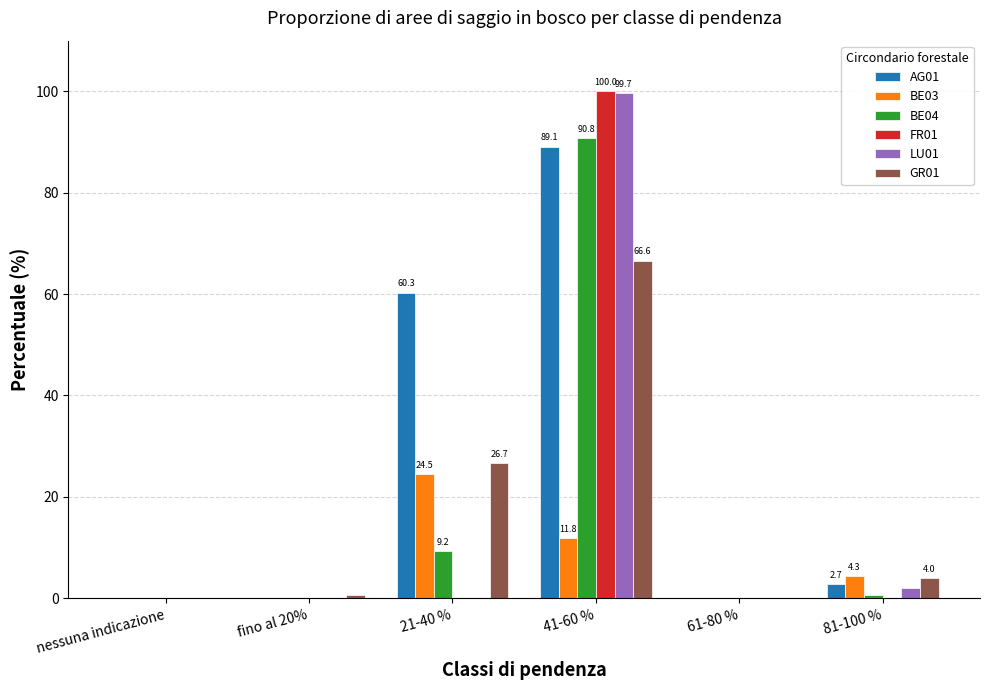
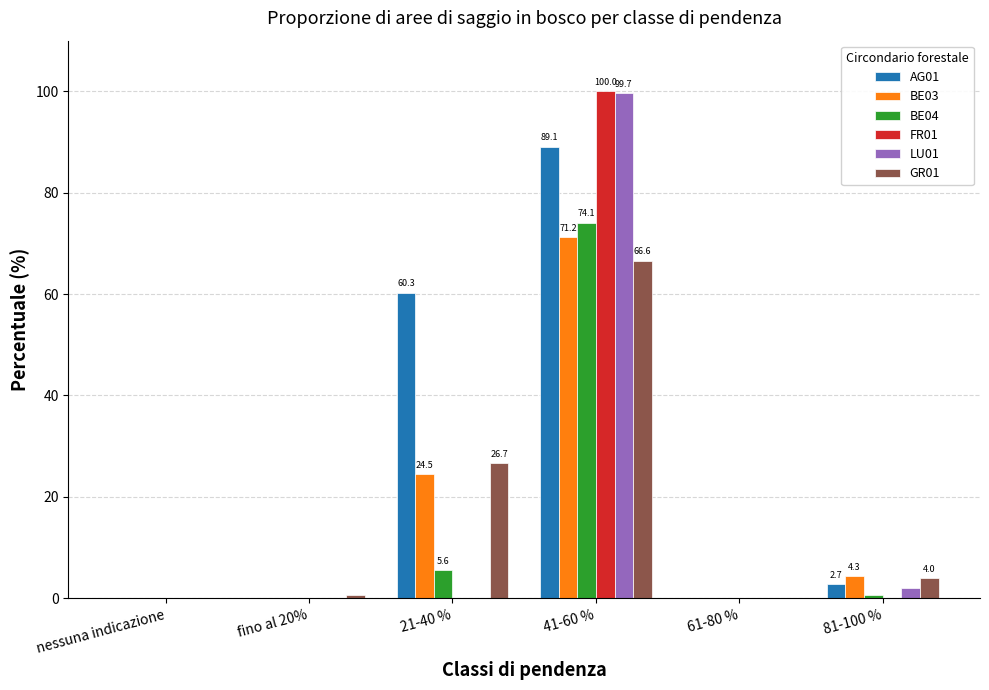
  {
    "AG01": {
      "21-40 %": 60.3,
      "41-60 %": 89.1,
      "81-100 %": 2.7
    },
    "BE03": {
      "21-40 %": 24.5,
-     "41-60 %": 11.8,
+     "41-60 %": 71.2,
      "81-100 %": 4.3
    },
    "BE04": {
-     "21-40 %": 9.2,
-     "41-60 %": 90.8
+     "21-40 %": 5.6,
+     "41-60 %": 74.1
    },
    "FR01": {
      "41-60 %": 100.0
    },
    "LU01": {
      "41-60 %": 99.7
    },
    "GR01": {
      "21-40 %": 26.7,
      "41-60 %": 66.6,
      "81-100 %": 4.0
    }
  }
